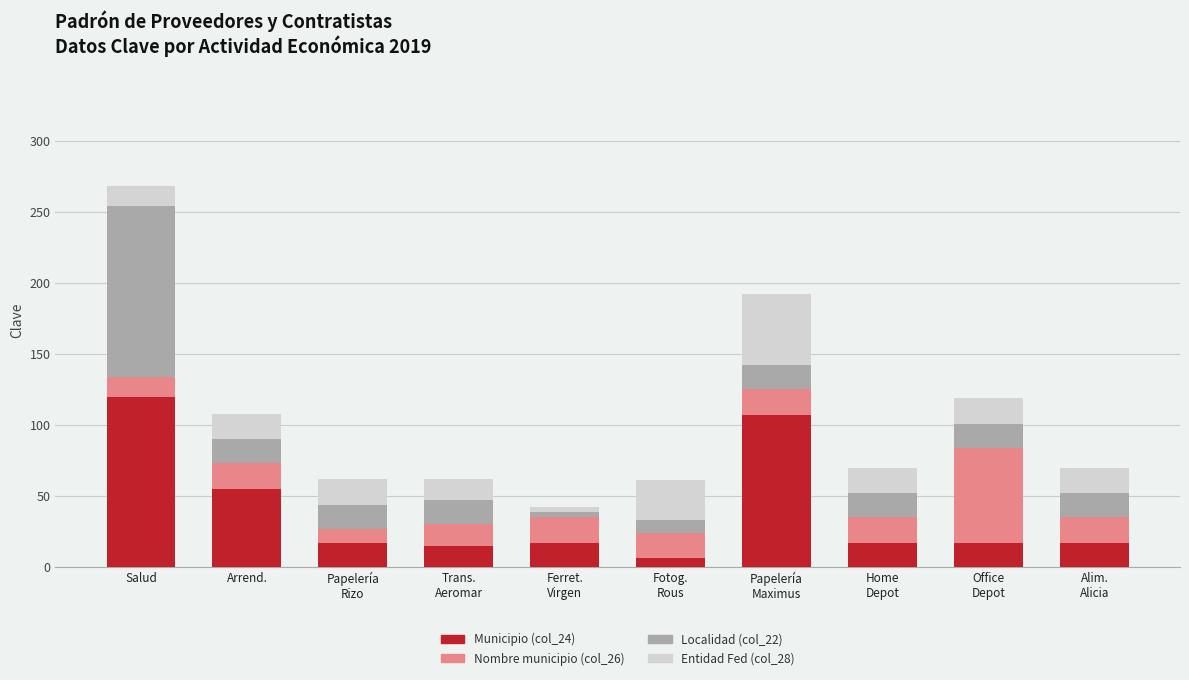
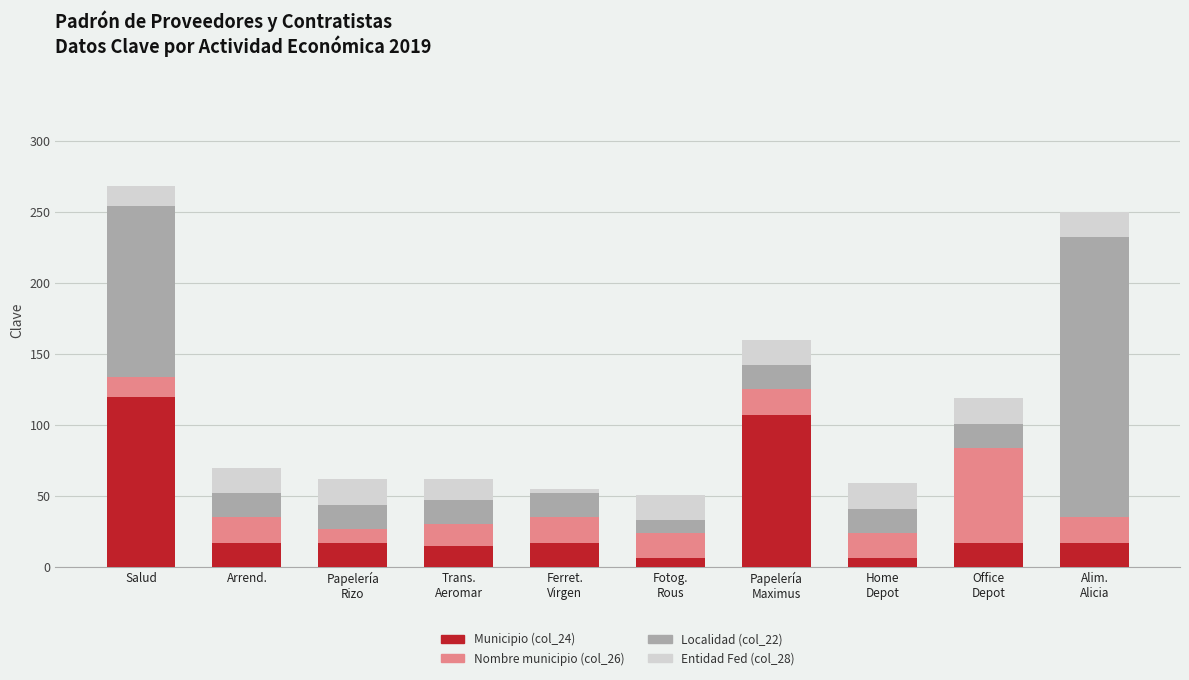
  {
    "Municipio (col_24)": {
      "Salud": 120,
-     "Arrend.": 55,
+     "Arrend.": 17,
      "Papelería Rizo": 17,
      "Trans. Aeromar": 15,
      "Ferret. Virgen": 17,
      "Fotog. Rous": 6,
      "Papelería Maximus": 107,
-     "Home Depot": 17,
+     "Home Depot": 6,
      "Office Depot": 17,
      "Alim. Alicia": 17
    },
    "Nombre municipio (col_26)": {
      "Salud": 14,
      "Arrend.": 18,
      "Papelería Rizo": 10,
      "Trans. Aeromar": 15,
      "Ferret. Virgen": 18,
      "Fotog. Rous": 18,
      "Papelería Maximus": 18,
      "Home Depot": 18,
      "Office Depot": 67,
      "Alim. Alicia": 18
    },
    "Localidad (col_22)": {
      "Salud": 120,
      "Arrend.": 17,
      "Papelería Rizo": 17,
      "Trans. Aeromar": 17,
-     "Ferret. Virgen": 4,
+     "Ferret. Virgen": 17,
      "Fotog. Rous": 9,
      "Papelería Maximus": 17,
      "Home Depot": 17,
      "Office Depot": 17,
-     "Alim. Alicia": 17
+     "Alim. Alicia": 197
    },
    "Entidad Fed (col_28)": {
      "Salud": 14,
      "Arrend.": 18,
      "Papelería Rizo": 18,
      "Trans. Aeromar": 15,
      "Ferret. Virgen": 3,
-     "Fotog. Rous": 28,
-     "Papelería Maximus": 50,
+     "Fotog. Rous": 18,
+     "Papelería Maximus": 18,
      "Home Depot": 18,
      "Office Depot": 18,
      "Alim. Alicia": 18
    }
  }
